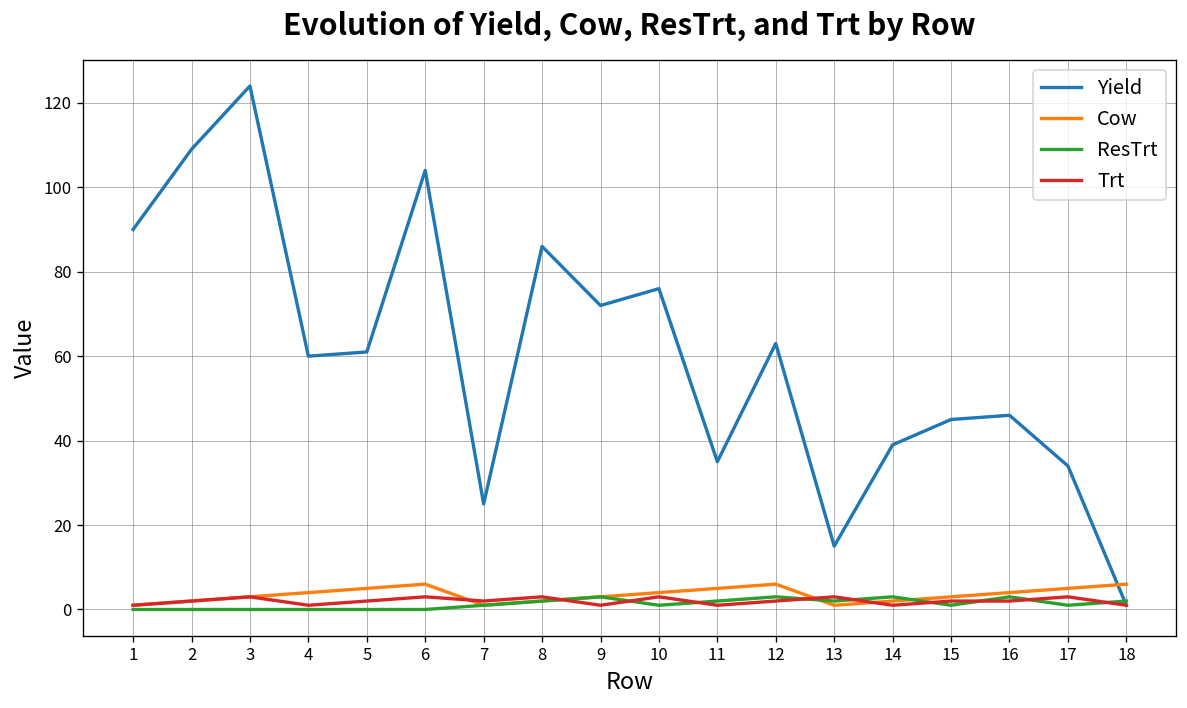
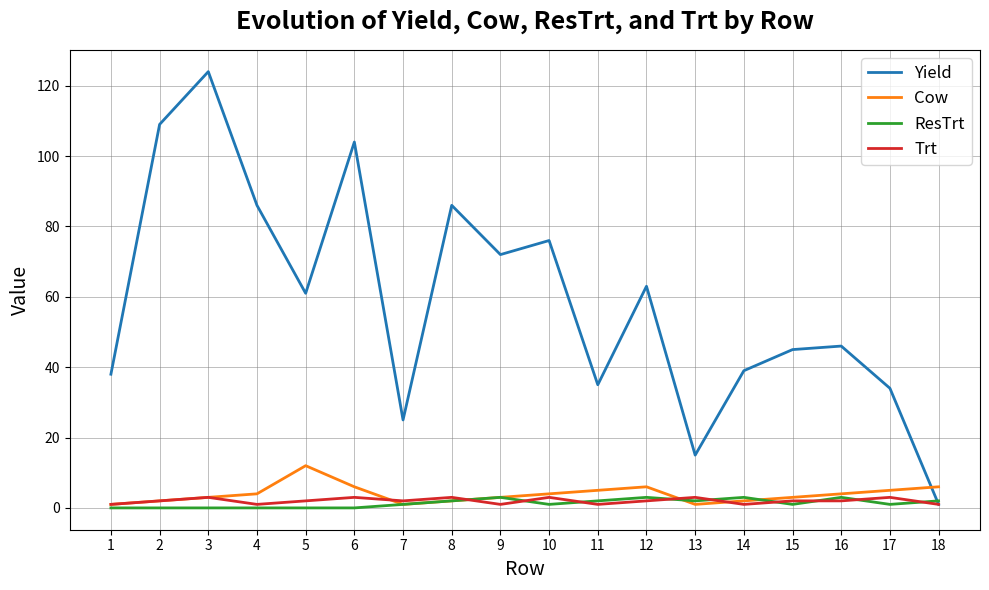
  {
    "Yield": {
-     "1": 90,
+     "1": 38,
      "2": 109,
      "3": 124,
-     "4": 60,
+     "4": 86,
      "5": 61,
      "6": 104,
      "7": 25,
      "8": 86,
      "9": 72,
      "10": 76,
      "11": 35,
      "12": 63,
      "13": 15,
      "14": 39,
      "15": 45,
      "16": 46,
      "17": 34
    },
    "Cow": {
      "4": 4,
-     "5": 5,
+     "5": 12,
      "6": 6,
      "10": 4,
      "11": 5,
      "12": 6,
      "13": 1,
      "14": 2,
      "15": 3,
      "16": 4,
      "17": 5,
      "18": 6
    },
    "ResTrt": {
      "1": 0,
      "2": 0,
      "3": 0,
      "4": 0,
      "5": 0,
      "6": 0,
      "10": 1,
      "11": 2,
      "12": 3,
      "13": 2,
      "14": 3,
      "15": 1,
      "16": 3,
      "17": 1,
      "18": 2
    },
    "Trt": {
      "4": 1,
      "5": 2,
      "6": 3,
      "7": 2,
      "8": 3,
      "9": 1,
      "10": 3,
      "11": 1,
      "12": 2,
      "13": 3,
      "14": 1,
      "15": 2,
      "16": 2,
      "17": 3
    }
  }
